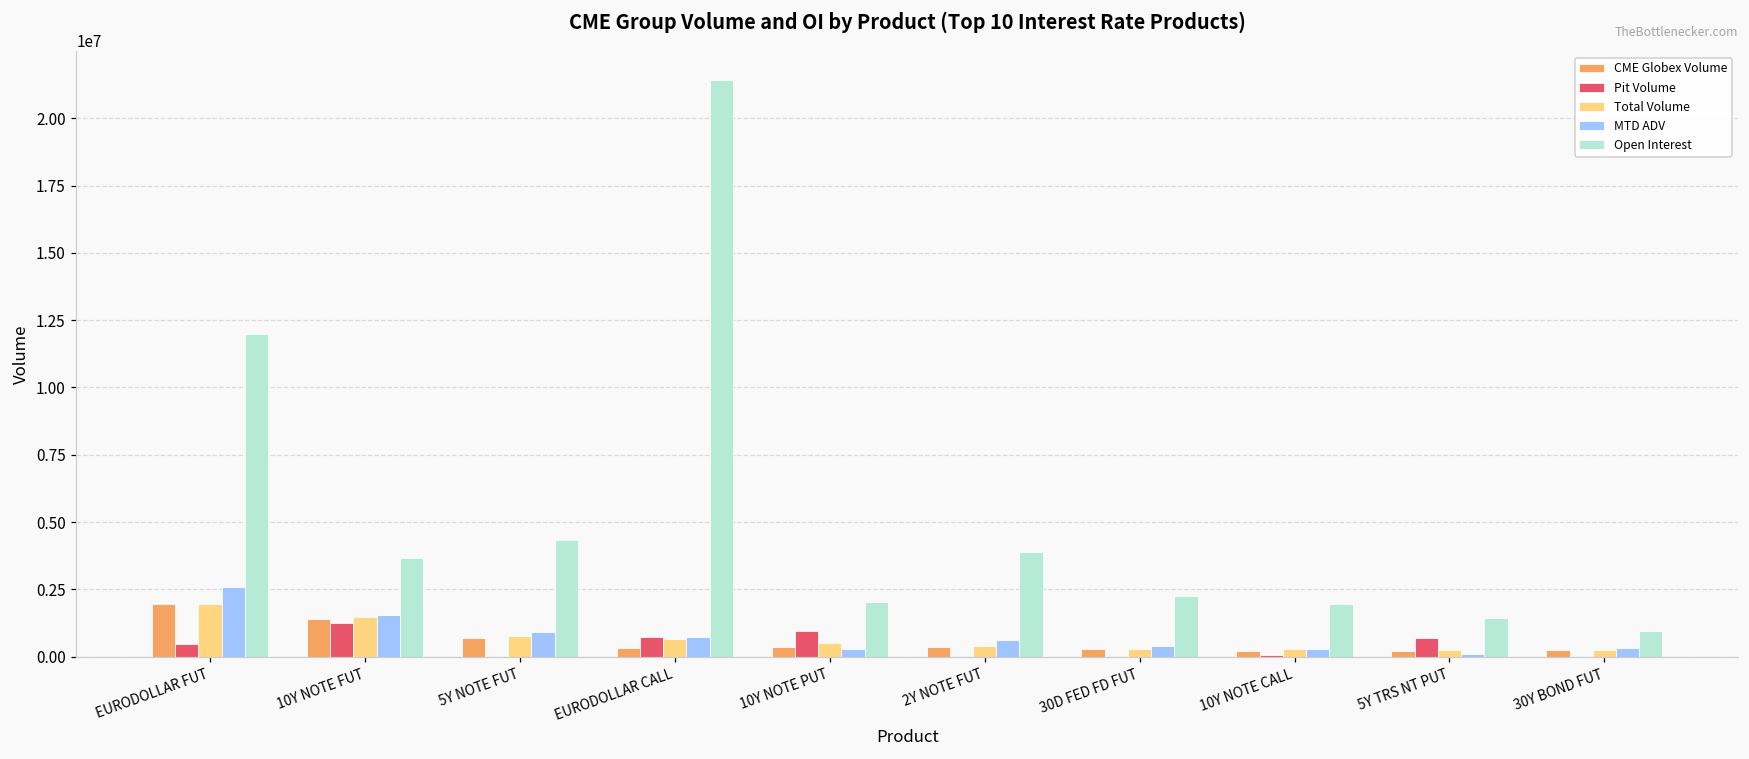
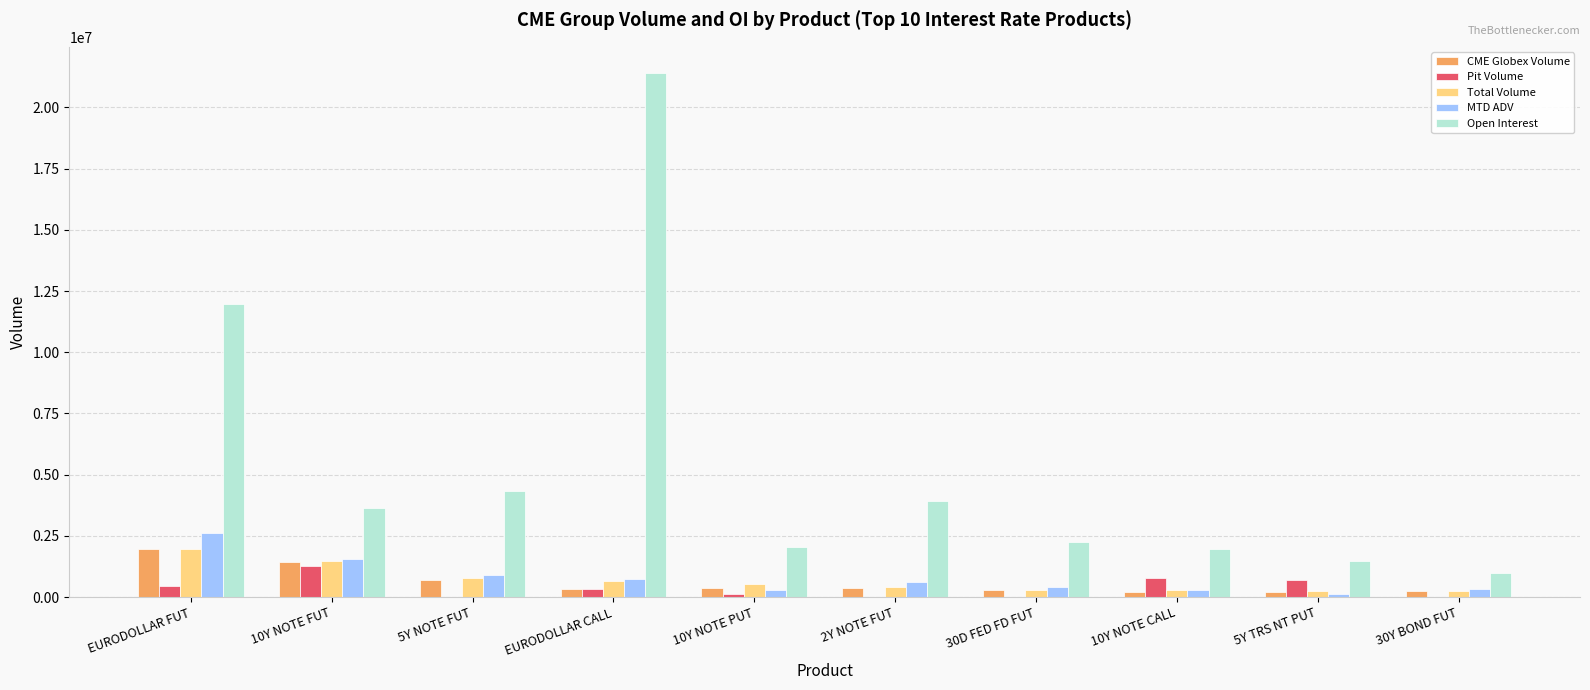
  {
    "Pit Volume": {
      "EURODOLLAR FUT": 500000,
      "10Y NOTE FUT": 1200000,
-     "EURODOLLAR CALL": 700000,
-     "10Y NOTE PUT": 900000,
+     "EURODOLLAR CALL": 300000,
+     "10Y NOTE PUT": 100000,
      "2Y NOTE FUT": 0,
      "30D FED FD FUT": 0,
-     "10Y NOTE CALL": 100000,
+     "10Y NOTE CALL": 800000,
      "5Y TRS NT PUT": 700000
    }
  }
